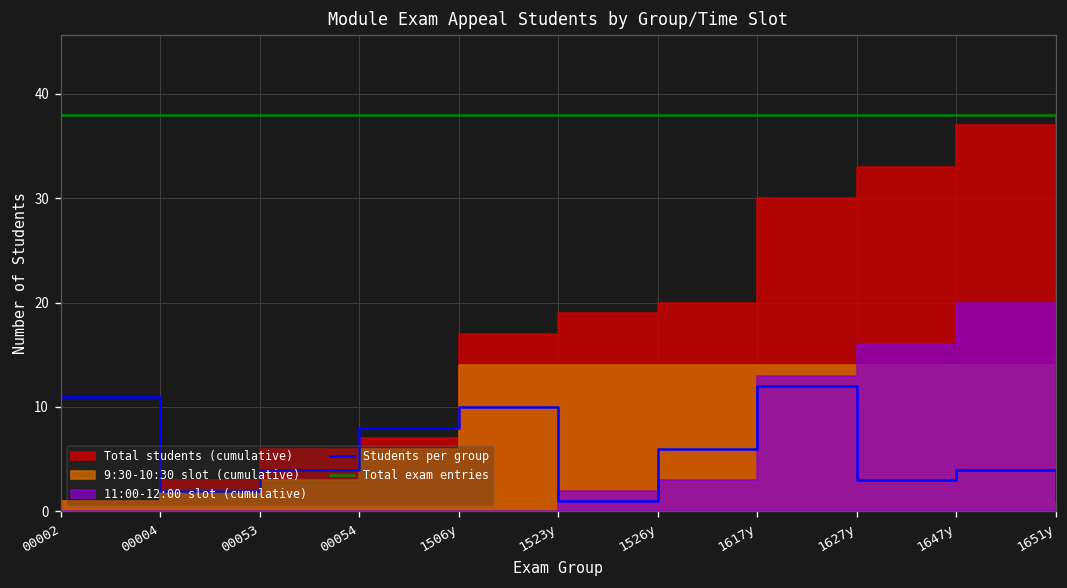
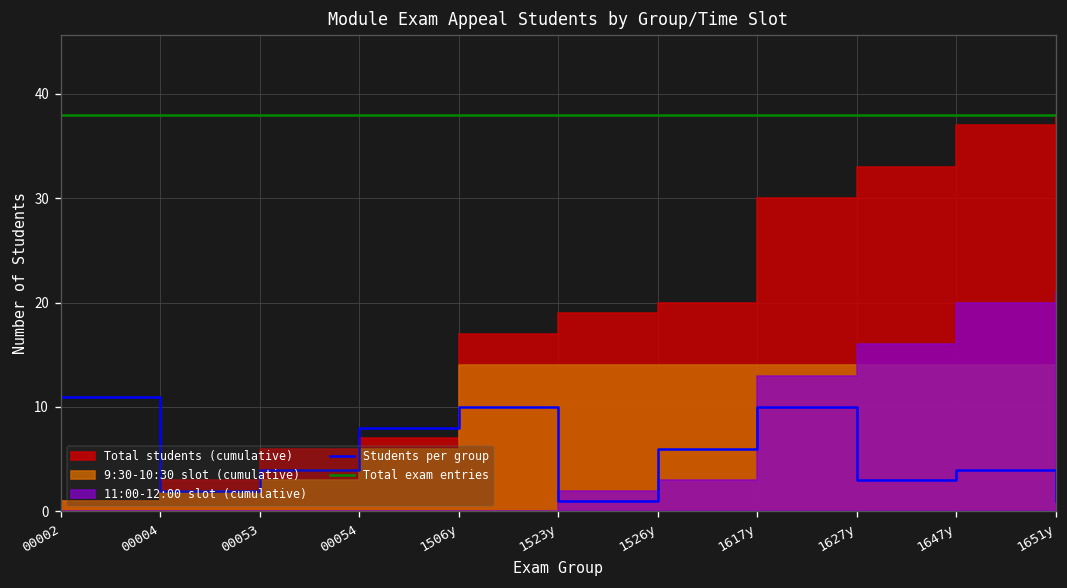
  {
    "Students per group": {
      "00002": 11,
      "00054": 8,
      "1506y": 10,
      "1523y": 1,
      "1526y": 6,
-     "1617y": 12,
+     "1617y": 10,
      "1627y": 3,
      "1647y": 4,
      "1651y": 1
    },
    "Total exam entries": {
      "00002": 38,
      "00004": 38,
      "00053": 38,
      "00054": 38,
      "1506y": 38,
      "1523y": 38,
      "1526y": 38,
      "1617y": 38,
      "1627y": 38,
      "1647y": 38
    }
  }
